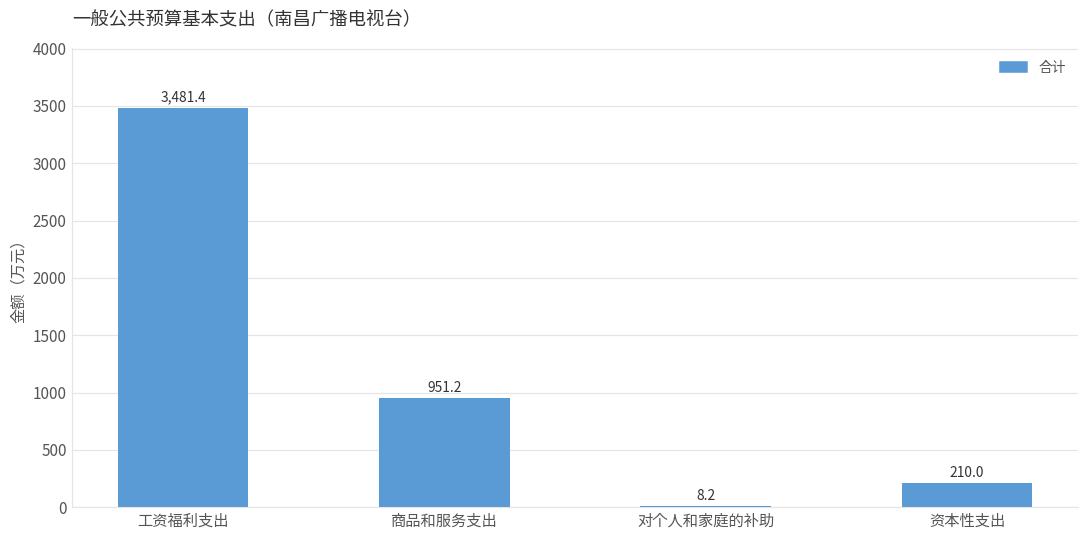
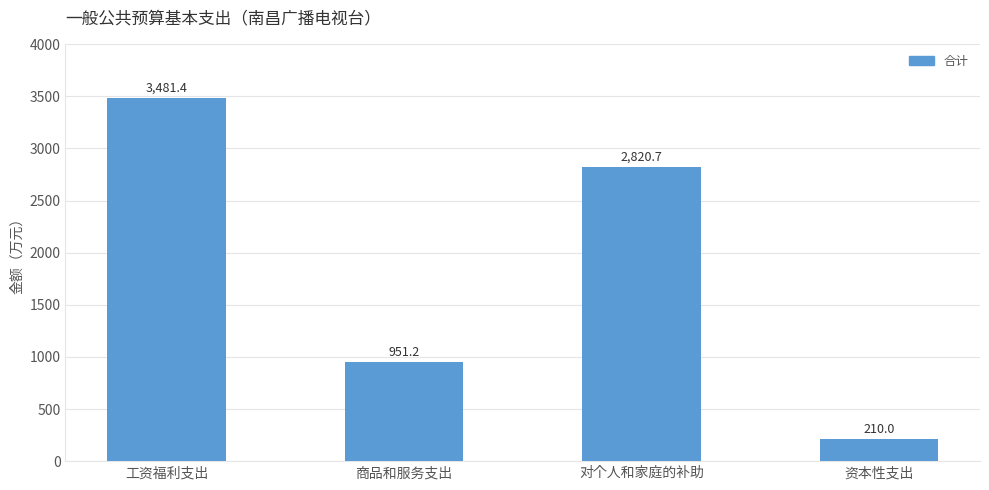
  {
    "工资福利支出": "3,481.4",
    "商品和服务支出": "951.2",
-   "对个人和家庭的补助": "8.2",
+   "对个人和家庭的补助": "2,820.7",
    "资本性支出": "210.0"
  }
